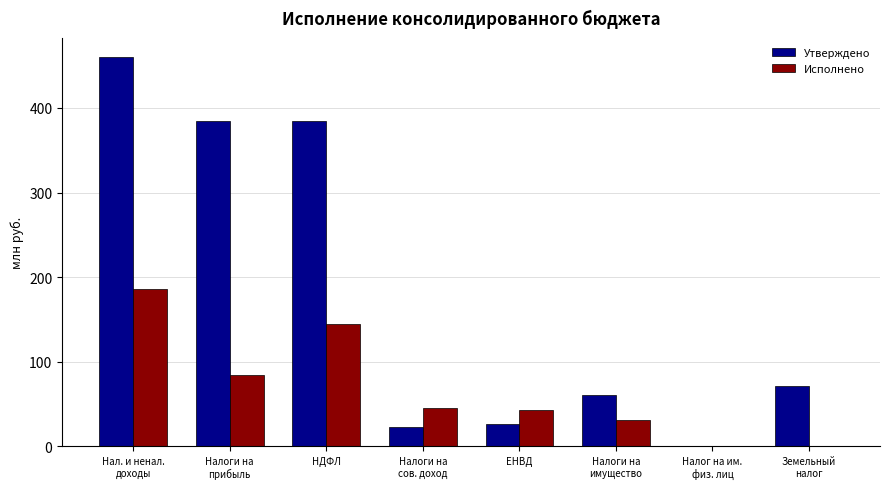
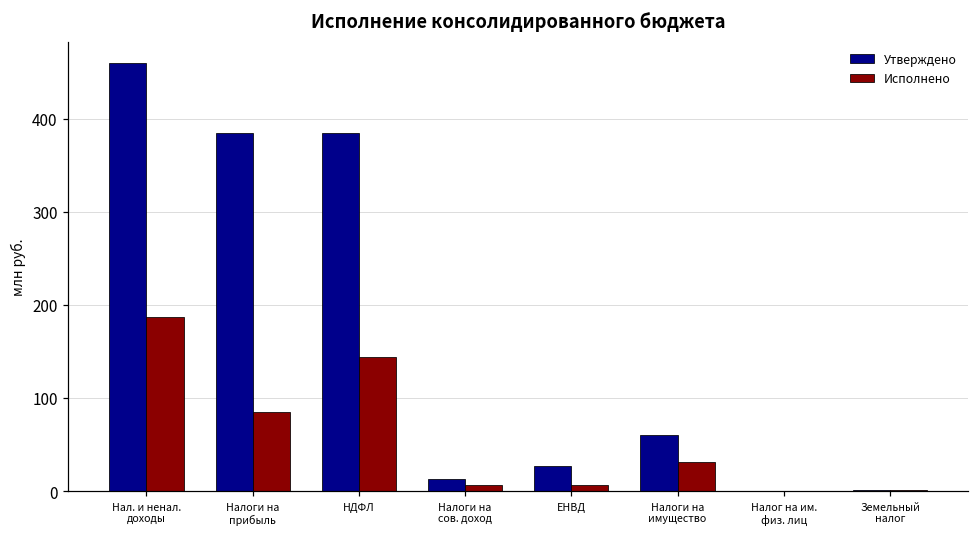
  {
    "Утверждено": {
      "Нал. и ненал. доходы": 460,
      "Налоги на прибыль": 390,
      "НДФЛ": 390,
-     "Налоги на сов. доход": 20,
+     "Налоги на сов. доход": 10,
      "ЕНВД": 30,
      "Налоги на имущество": 60,
-     "Земельный налог": 70
+     "Земельный налог": 0
    },
    "Исполнено": {
      "Нал. и ненал. доходы": 190,
      "Налоги на прибыль": 80,
      "НДФЛ": 140,
-     "Налоги на сов. доход": 50,
-     "ЕНВД": 40,
+     "Налоги на сов. доход": 10,
+     "ЕНВД": 10,
      "Налоги на имущество": 30
    }
  }
